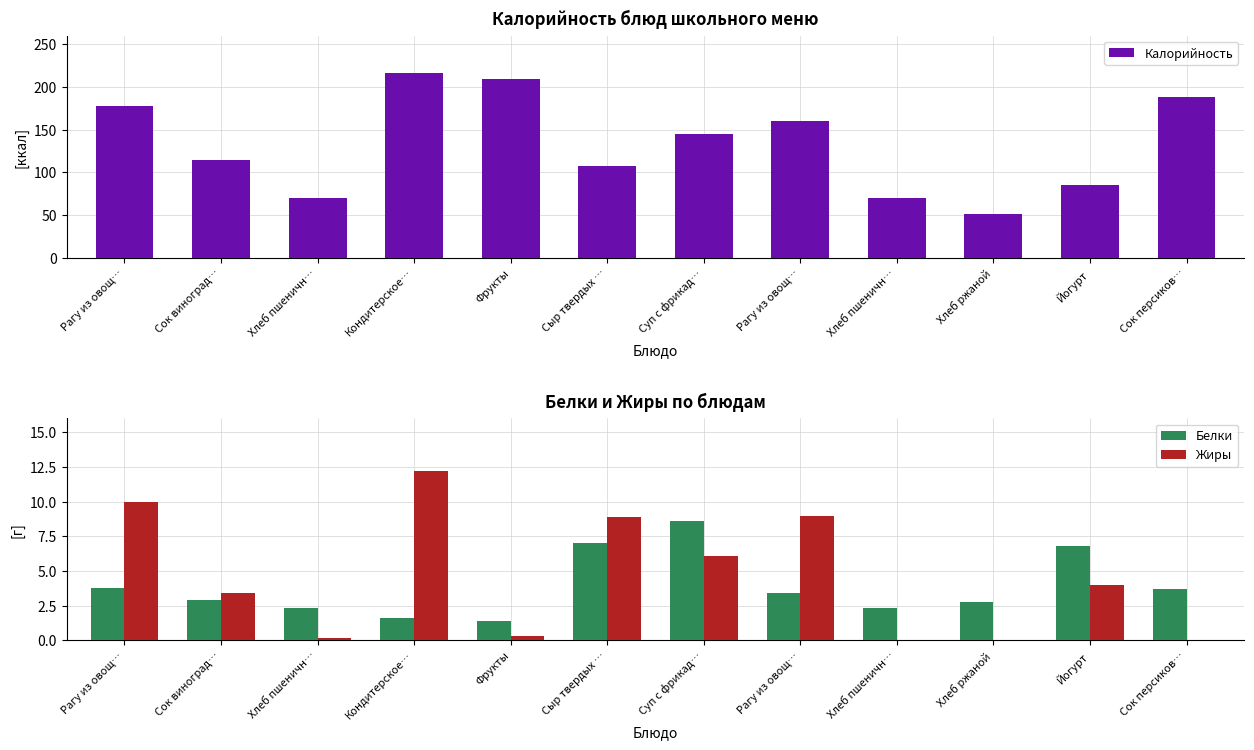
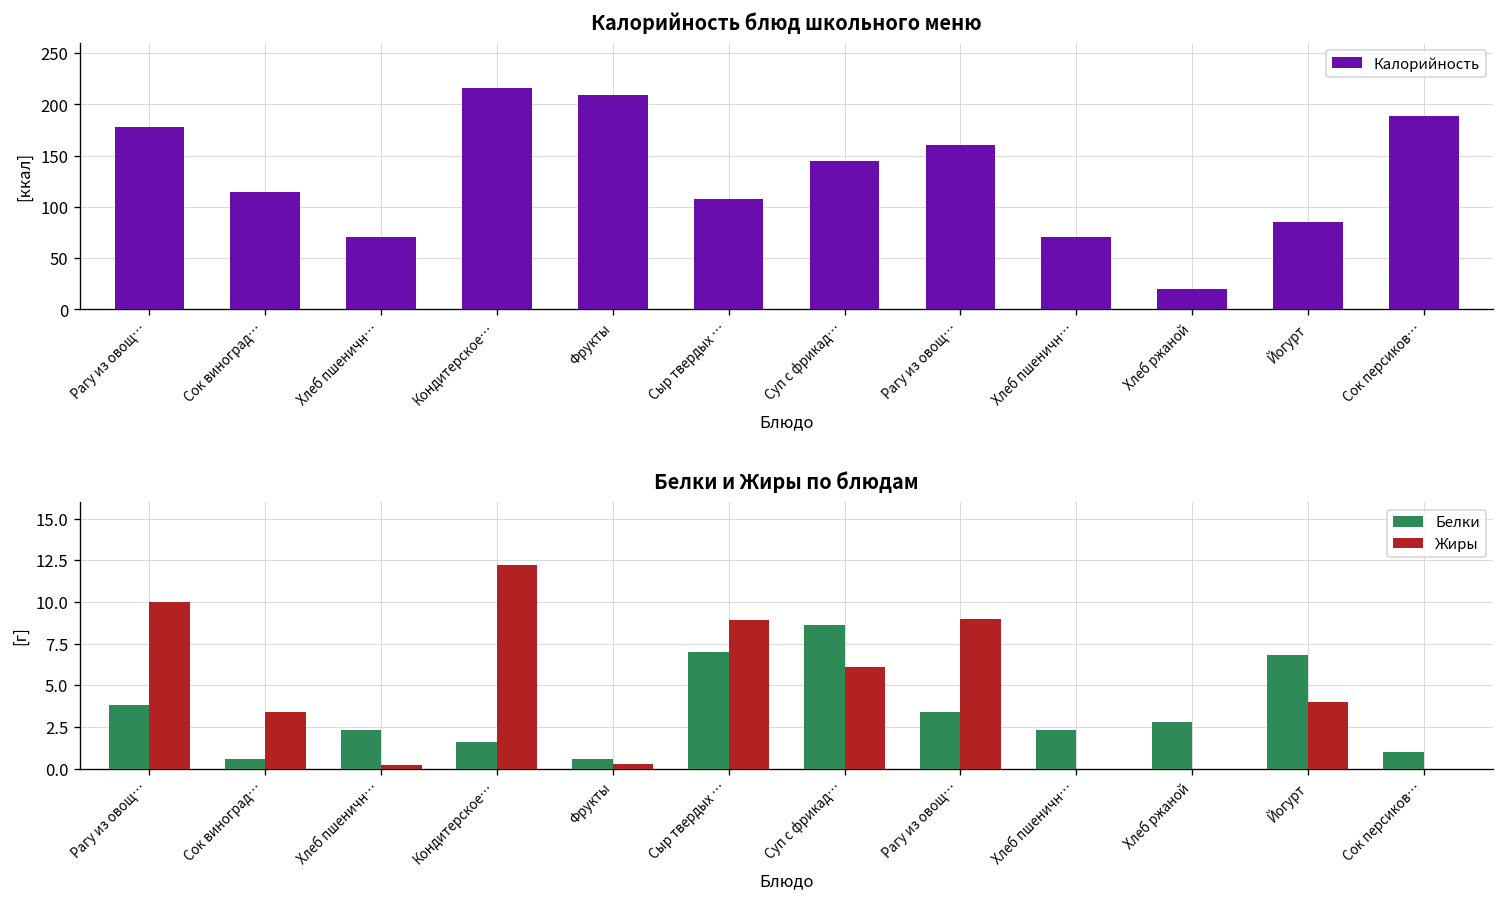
  {
    "Калорийность блюд школьного меню": {
      "Сок виноград…": 110,
      "Кондитерское…": 220,
      "Фрукты": 210,
      "Сыр твердых …": 110,
      "Суп с фрикад…": 140,
-     "Хлеб ржаной": 50,
+     "Хлеб ржаной": 20,
      "Йогурт": 80,
      "Сок персиков…": 190
    },
    "Белки и Жиры по блюдам": {
      "Белки": {
-       "Сок виноград…": 2.9,
+       "Сок виноград…": 0.6,
        "Кондитерское…": 1.6,
-       "Фрукты": 1.4,
+       "Фрукты": 0.6,
        "Сыр твердых …": 7.0,
        "Суп с фрикад…": 8.6,
        "Хлеб ржаной": 2.8,
        "Йогурт": 6.8,
-       "Сок персиков…": 3.7
+       "Сок персиков…": 1.0
      },
      "Жиры": {
        "Сок виноград…": 3.4,
        "Кондитерское…": 12.2,
        "Фрукты": 0.3,
        "Сыр твердых …": 8.9,
        "Суп с фрикад…": 6.1,
        "Хлеб ржаной": 0.0,
        "Йогурт": 4.0,
        "Сок персиков…": 0.0
      }
    }
  }
